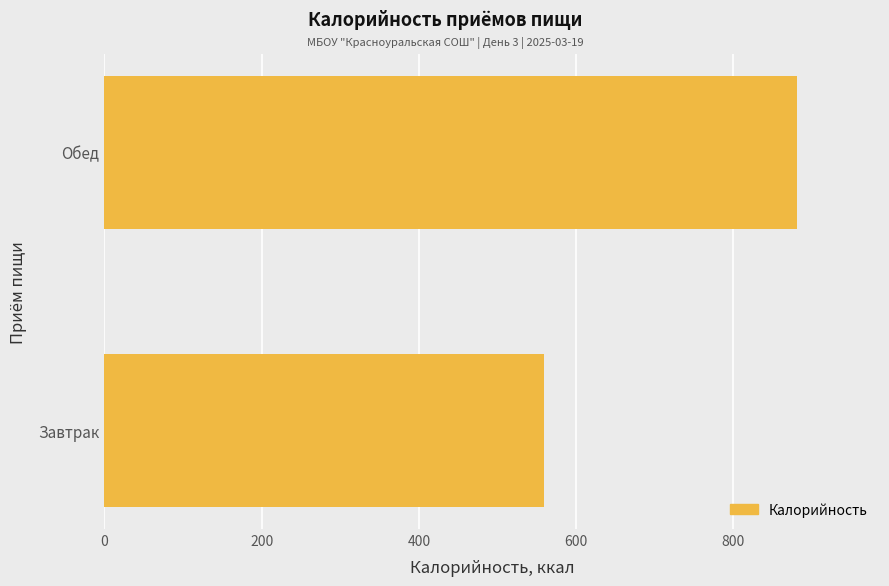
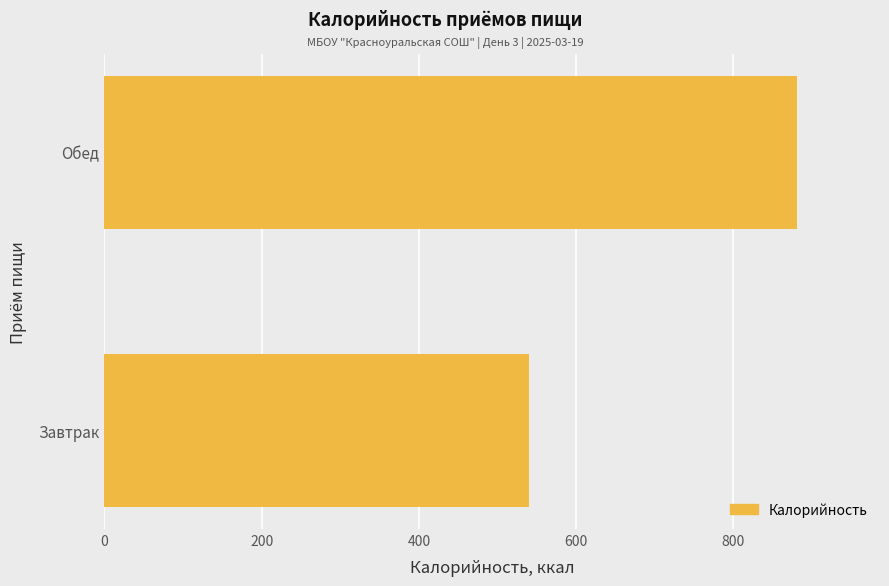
  {
    "Обед": 880,
-   "Завтрак": 560
+   "Завтрак": 540
  }
